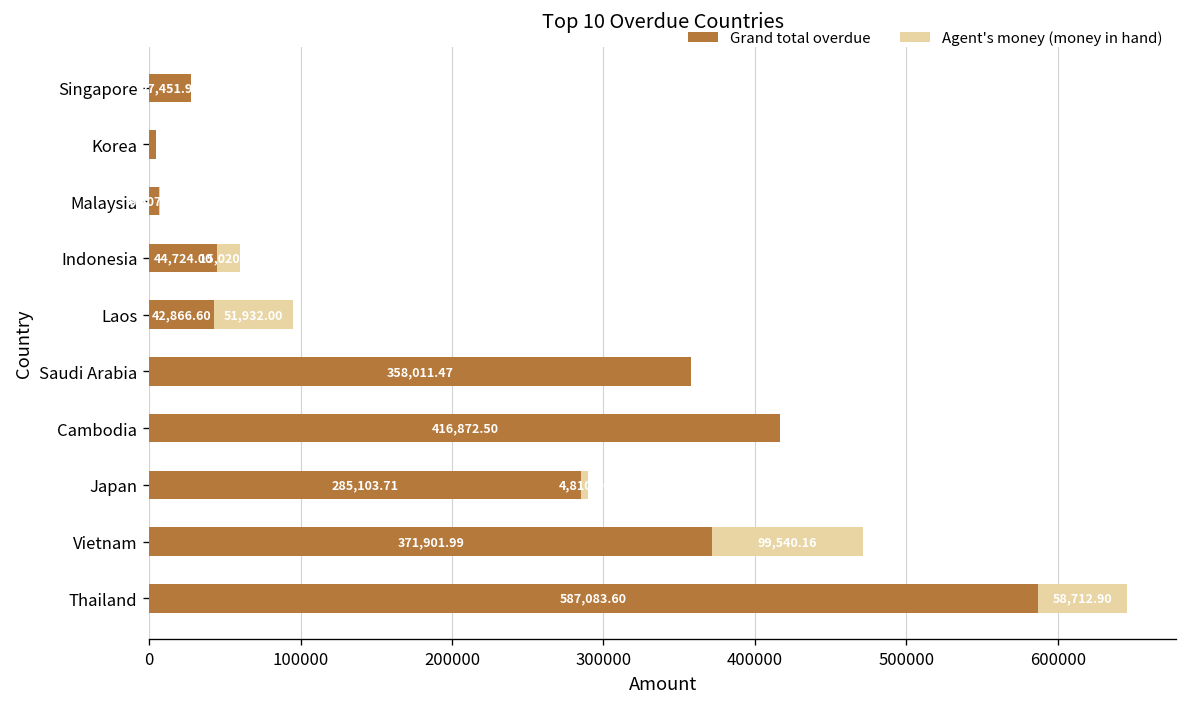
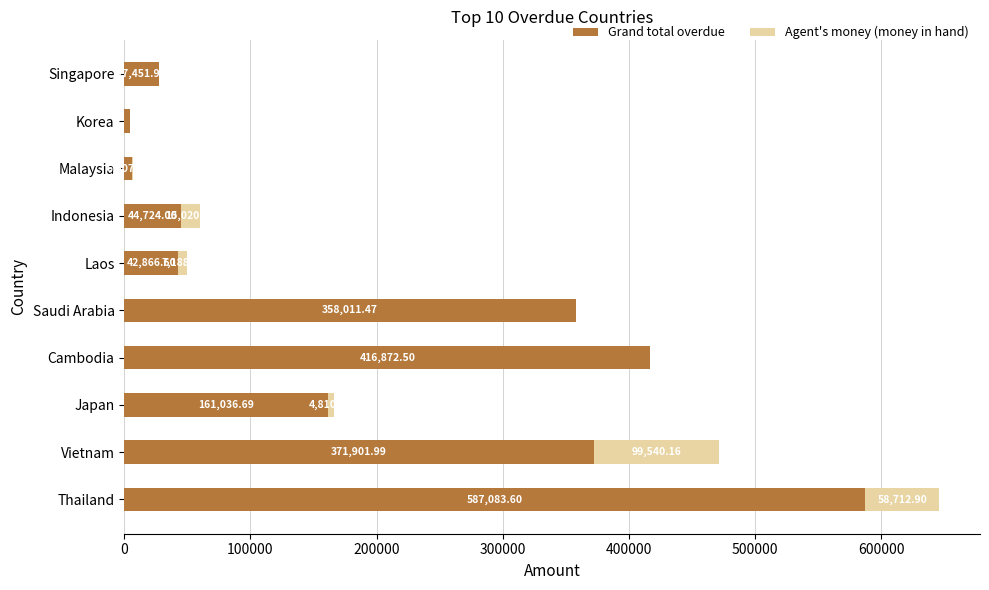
  {
    "Grand total overdue": {
      "Singapore": "27,451.90",
      "Laos": "42,866.60",
      "Saudi Arabia": "358,011.47",
      "Cambodia": "416,872.50",
-     "Japan": "285,103.71",
+     "Japan": "161,036.69",
      "Vietnam": "371,901.99",
      "Thailand": "587,083.60"
    },
    "Agent's money (money in hand)": {
-     "Laos": "52000",
+     "Laos": "7000",
      "Saudi Arabia": "0",
      "Cambodia": "0",
      "Japan": "5000"
    }
  }
